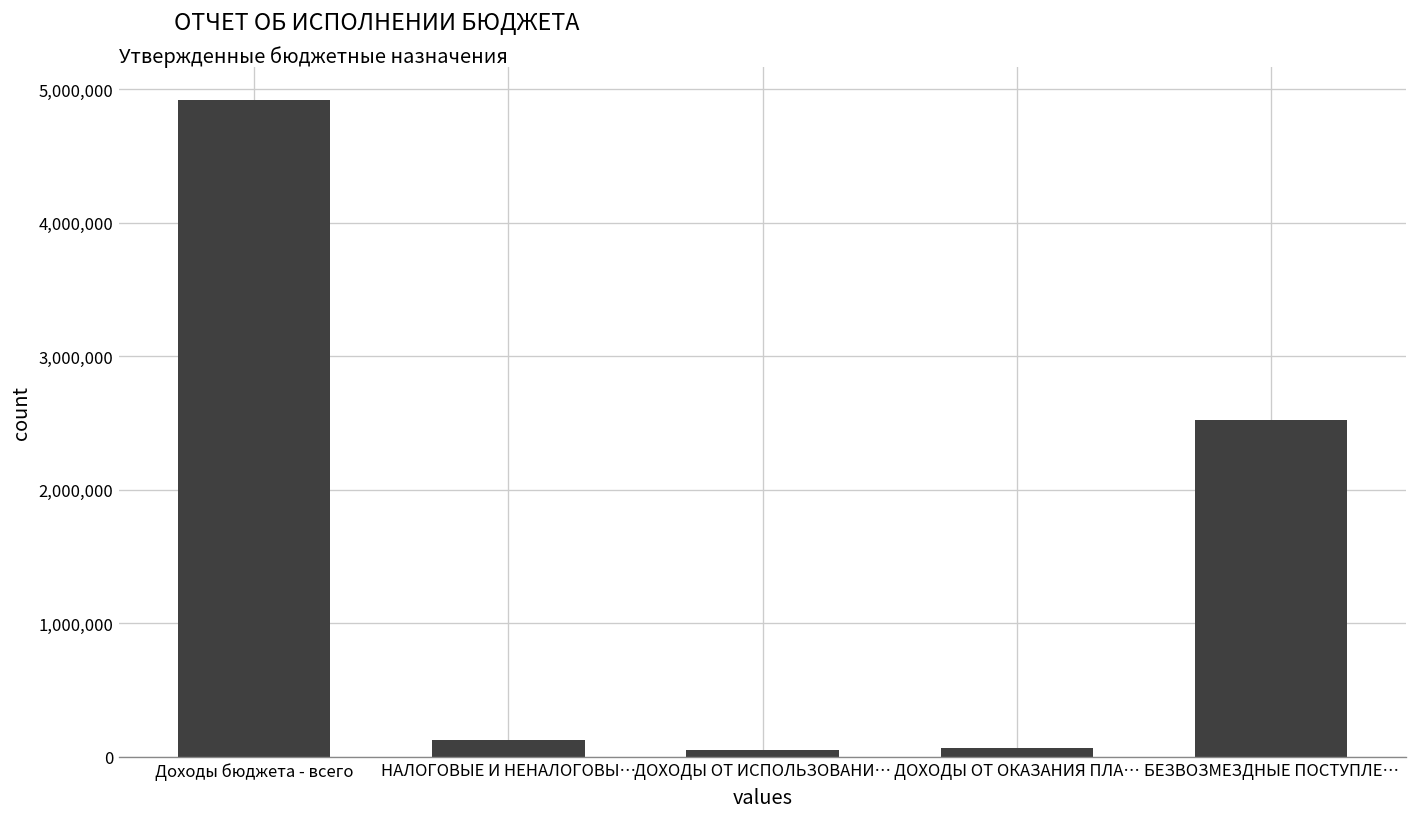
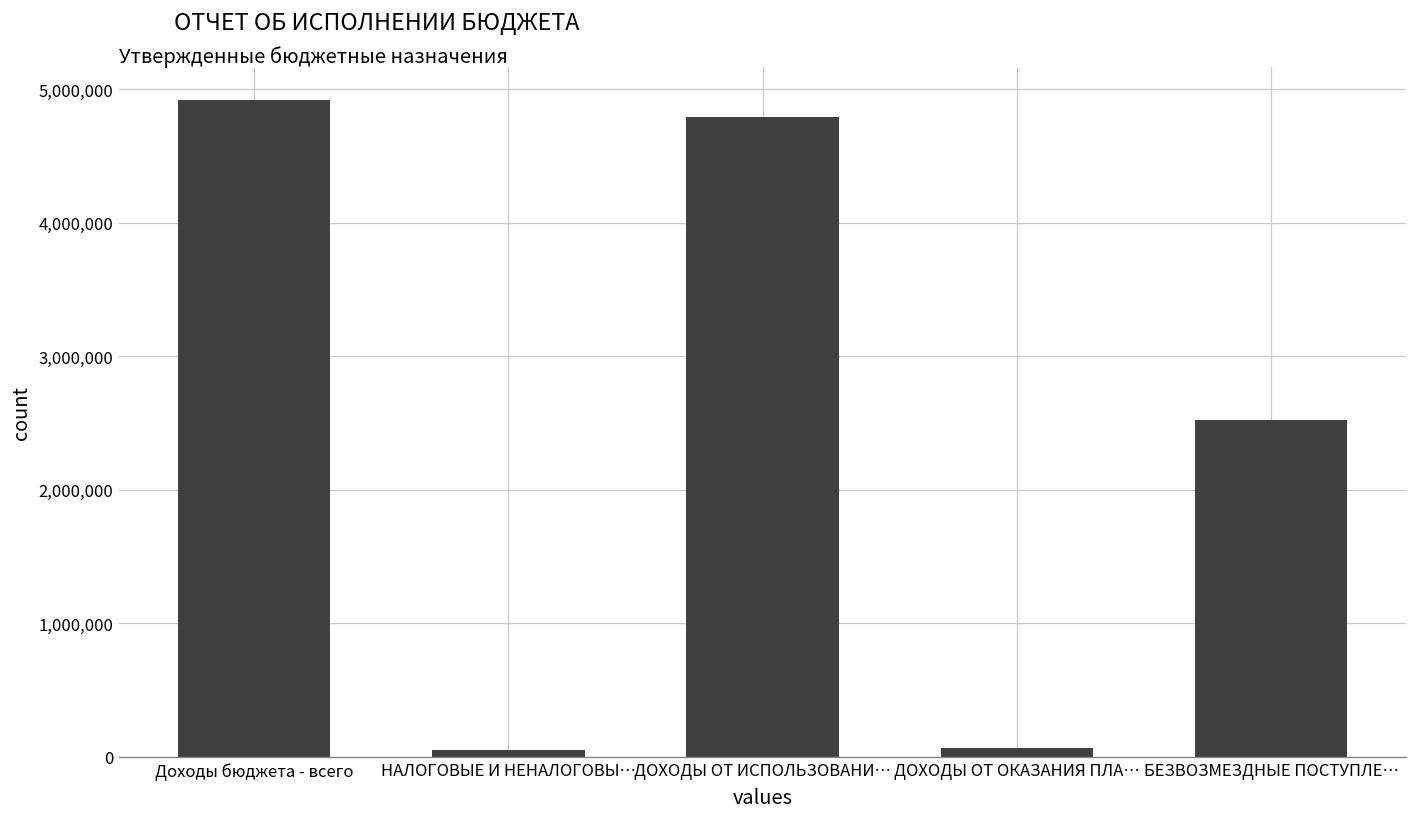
  {
    "Доходы бюджета - всего": "4,920,000",
-   "НАЛОГОВЫЕ И НЕНАЛОГОВЫ…": "130,000",
-   "ДОХОДЫ ОТ ИСПОЛЬЗОВАНИ…": "60,000",
+   "НАЛОГОВЫЕ И НЕНАЛОГОВЫ…": "50,000",
+   "ДОХОДЫ ОТ ИСПОЛЬЗОВАНИ…": "4,790,000",
    "ДОХОДЫ ОТ ОКАЗАНИЯ ПЛА…": "70,000",
    "БЕЗВОЗМЕЗДНЫЕ ПОСТУПЛЕ…": "2,520,000"
  }
